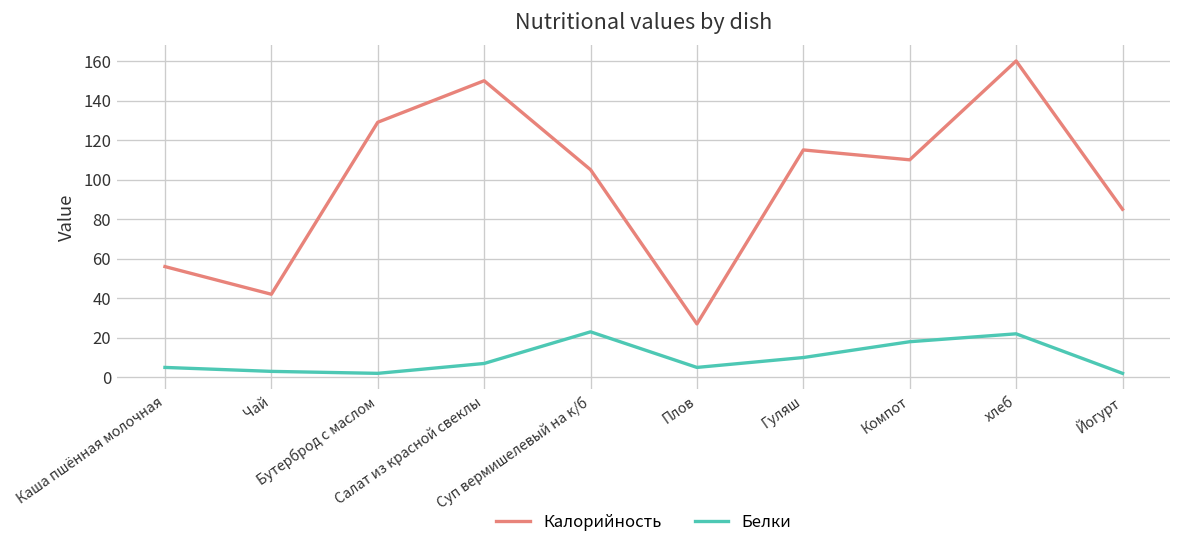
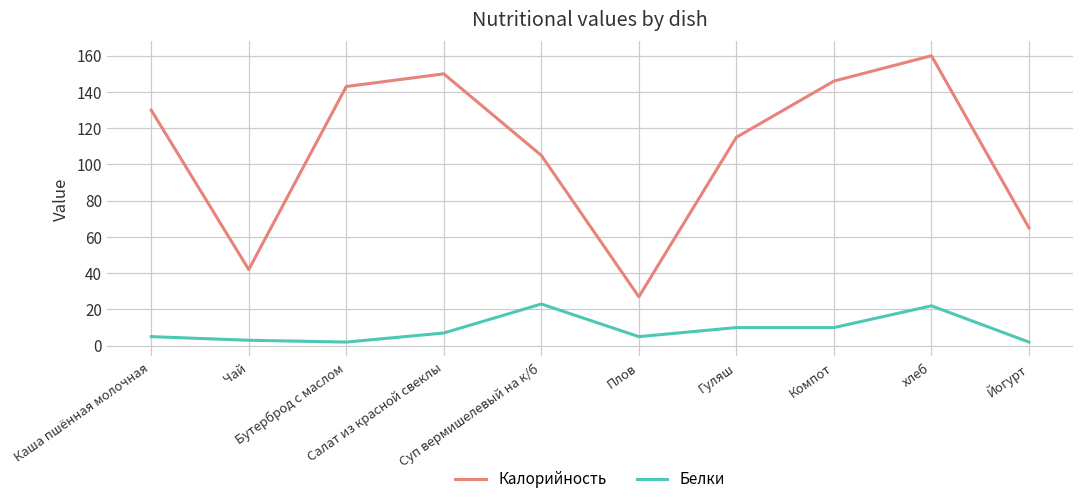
  {
    "Калорийность": {
-     "Каша пшённая молочная": 56,
+     "Каша пшённая молочная": 130,
      "Чай": 42,
-     "Бутерброд с маслом": 129,
+     "Бутерброд с маслом": 143,
      "Салат из красной свеклы": 150,
      "Суп вермишелевый на к/б": 105,
      "Плов": 27,
      "Гуляш": 115,
-     "Компот": 110,
+     "Компот": 146,
      "хлеб": 160,
-     "Йогурт": 85
+     "Йогурт": 65
    },
    "Белки": {
      "Каша пшённая молочная": 5,
      "Чай": 3,
      "Бутерброд с маслом": 2,
      "Салат из красной свеклы": 7,
      "Суп вермишелевый на к/б": 23,
      "Плов": 5,
      "Гуляш": 10,
-     "Компот": 18,
+     "Компот": 10,
      "хлеб": 22,
      "Йогурт": 2
    }
  }
